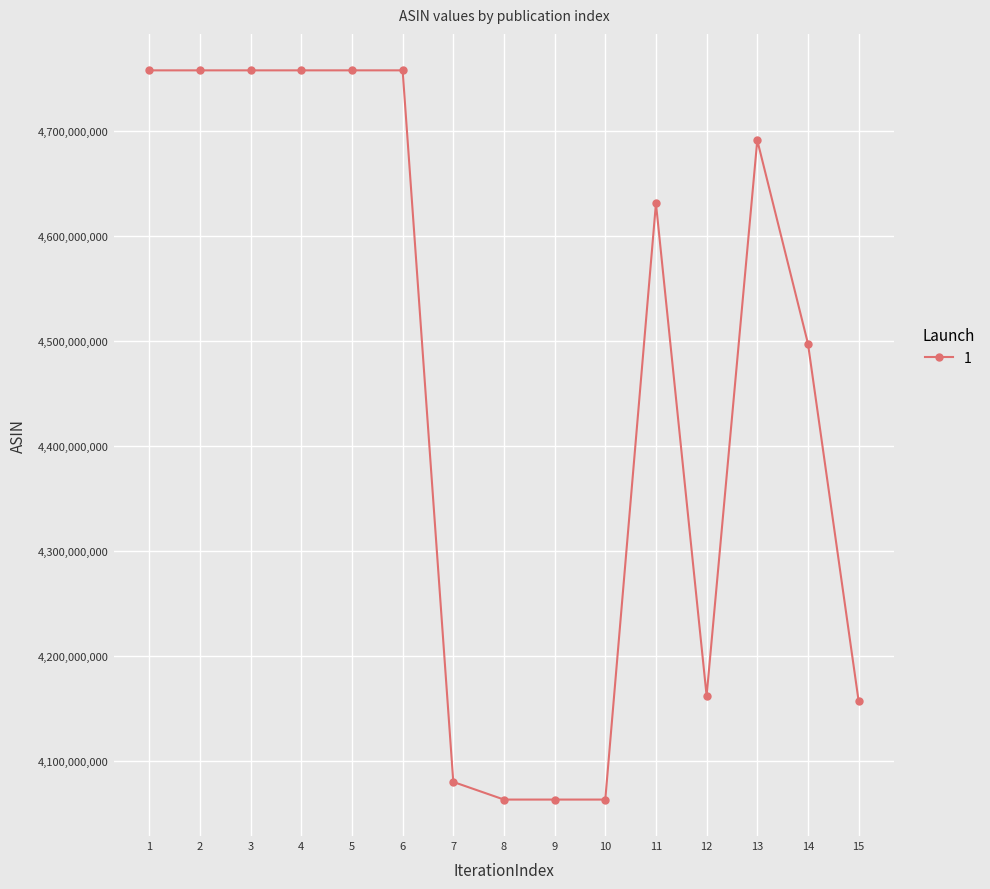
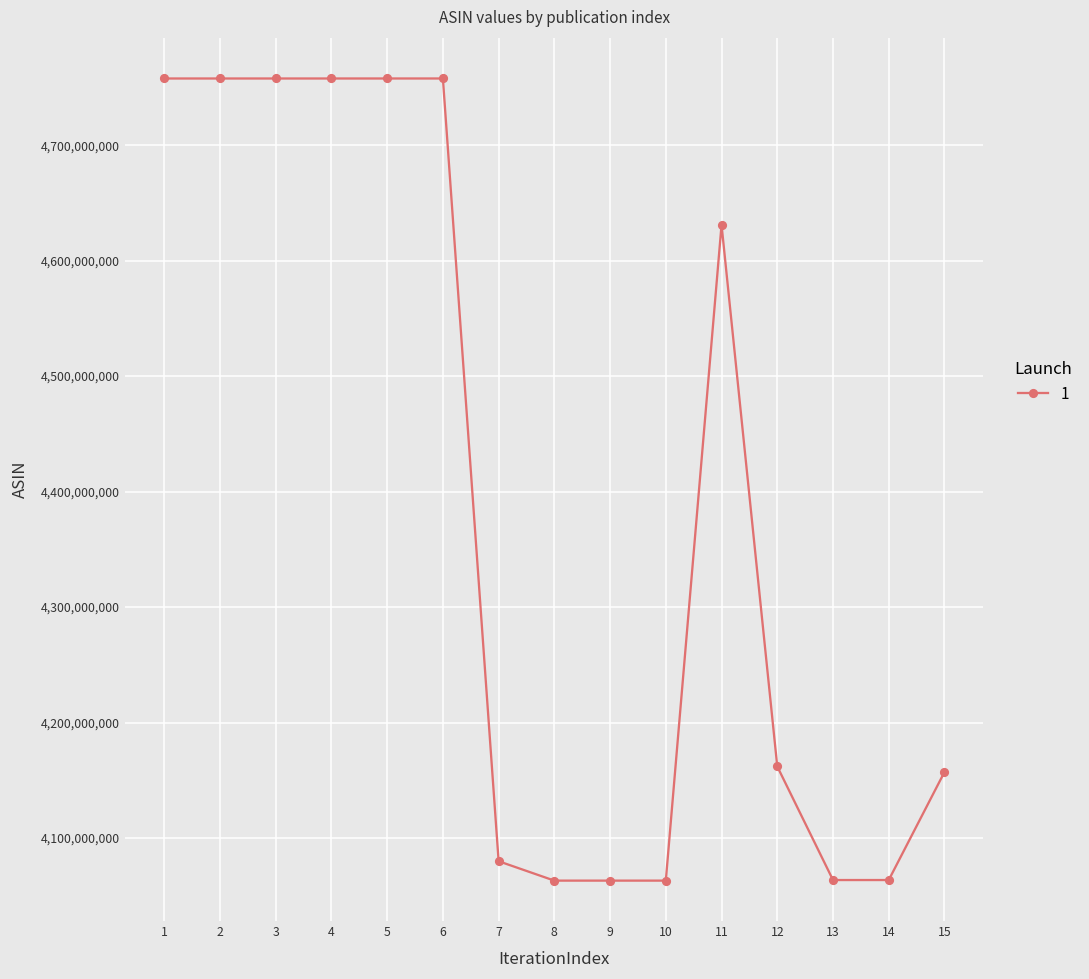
  {
    "1": "4,758,000,000",
    "2": "4,758,000,000",
    "3": "4,758,000,000",
    "4": "4,758,000,000",
    "5": "4,758,000,000",
    "6": "4,758,000,000",
    "7": "4,080,000,000",
    "8": "4,063,000,000",
    "9": "4,063,000,000",
    "10": "4,063,000,000",
    "11": "4,631,000,000",
    "12": "4,162,000,000",
-   "13": "4,691,000,000",
-   "14": "4,498,000,000",
+   "13": "4,064,000,000",
+   "14": "4,064,000,000",
    "15": "4,157,000,000"
  }
